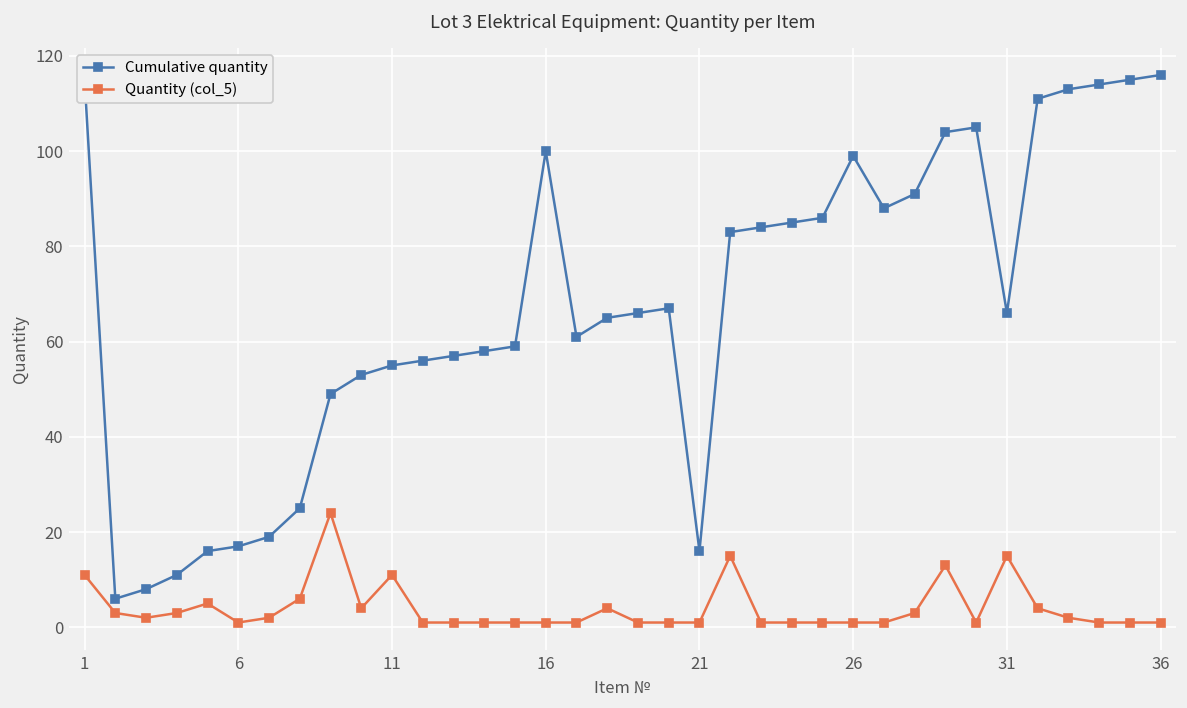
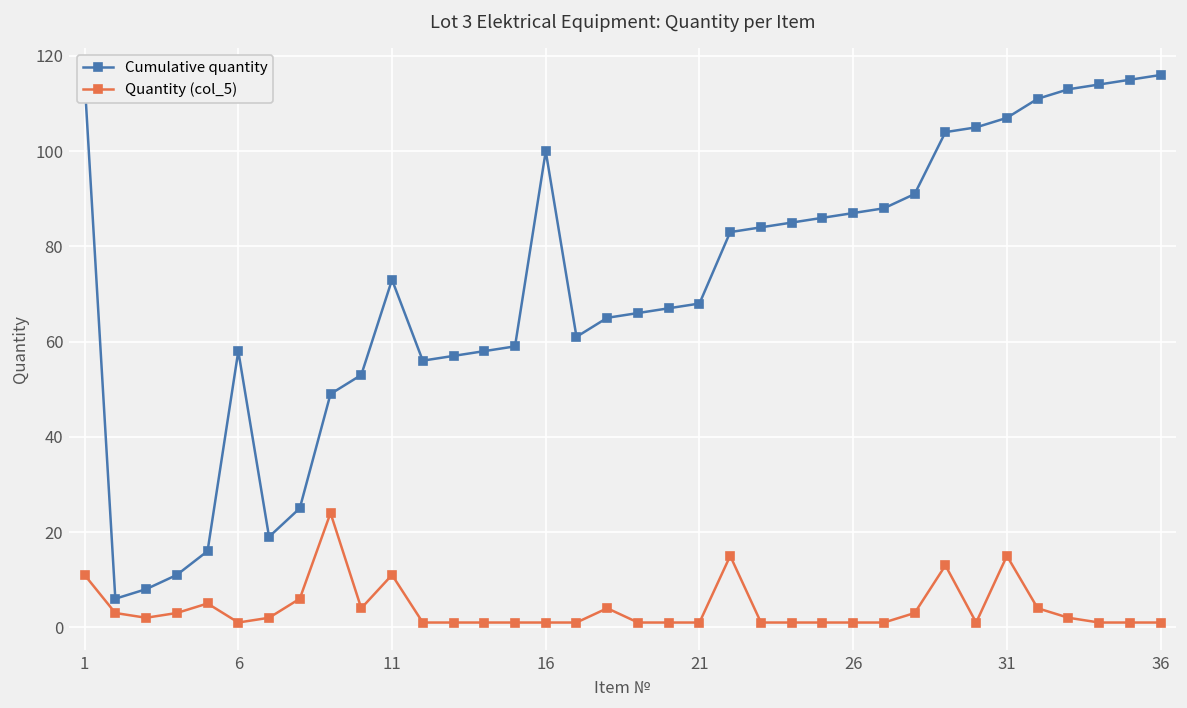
  {
    "Cumulative quantity": {
-     "6": 17,
-     "11": 55,
+     "6": 58,
+     "11": 73,
      "16": 100,
-     "21": 16,
-     "26": 99,
-     "31": 66,
+     "21": 68,
+     "26": 87,
+     "31": 107,
      "36": 116
    },
    "Quantity (col_5)": {
      "1": 11,
      "6": 1,
      "11": 11,
      "16": 1,
      "21": 1,
      "26": 1,
      "31": 15,
      "36": 1
    }
  }
